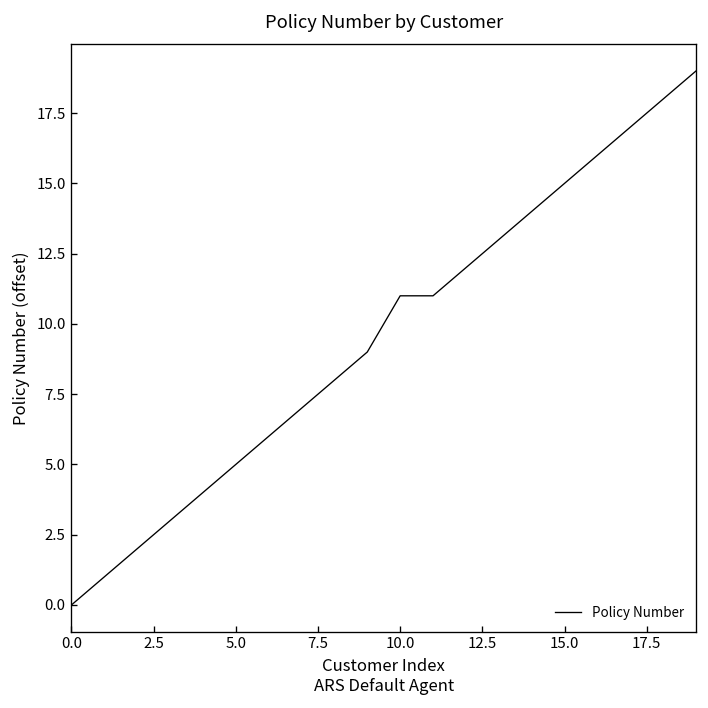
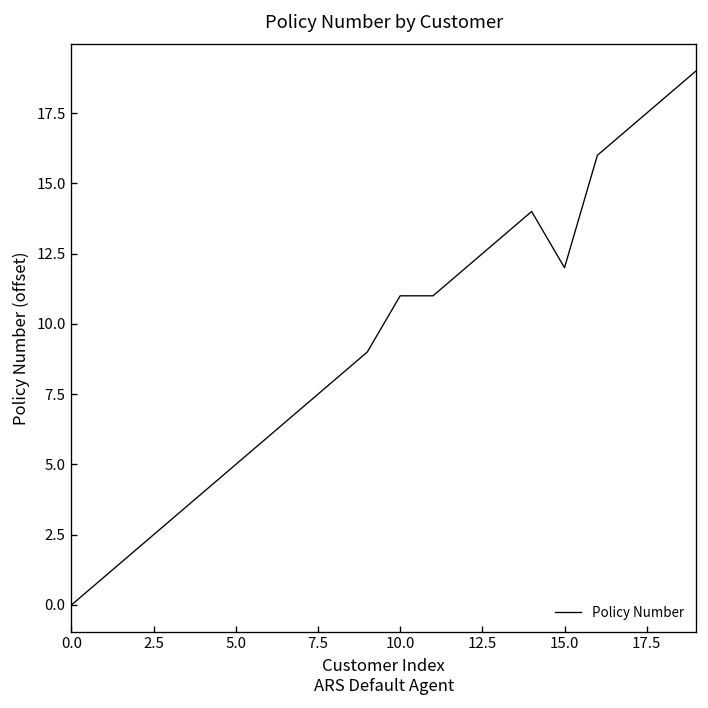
  {
    "0.0": 0.0,
    "5.0": 5.0,
    "10.0": 11.0,
-   "15.0": 15.0
+   "15.0": 12.0
  }
